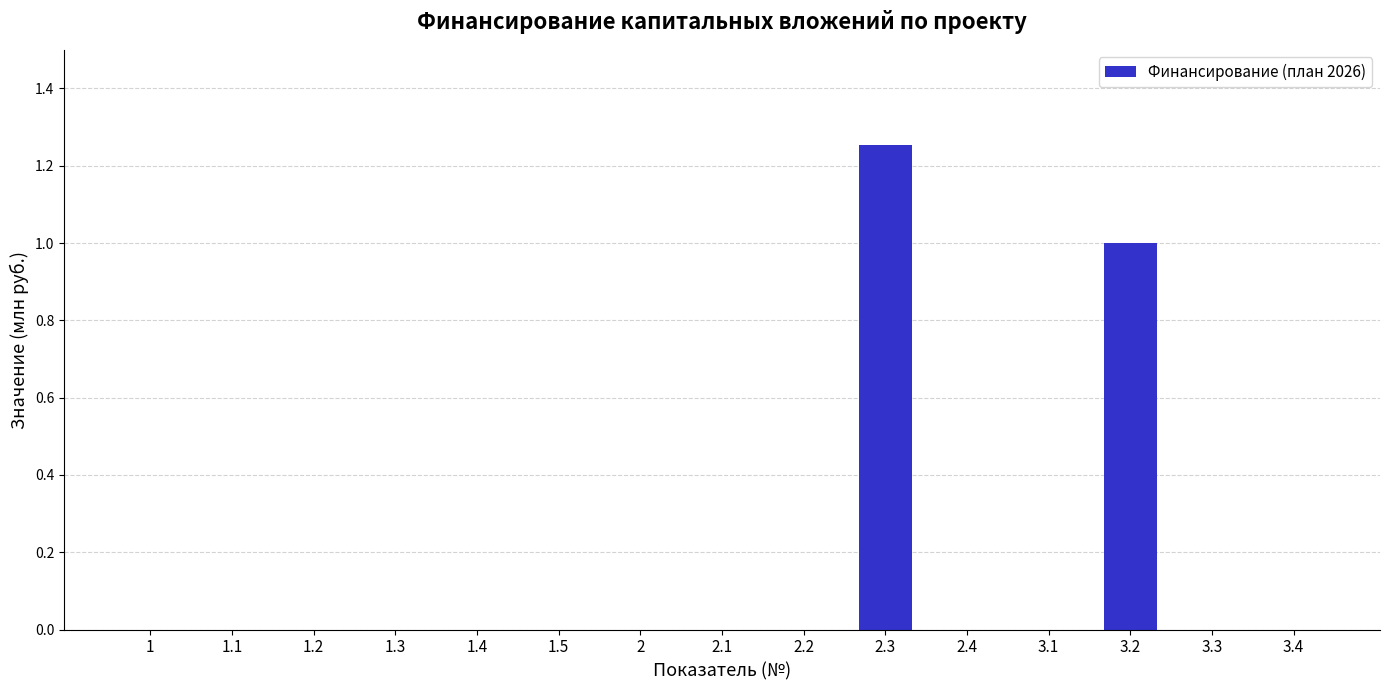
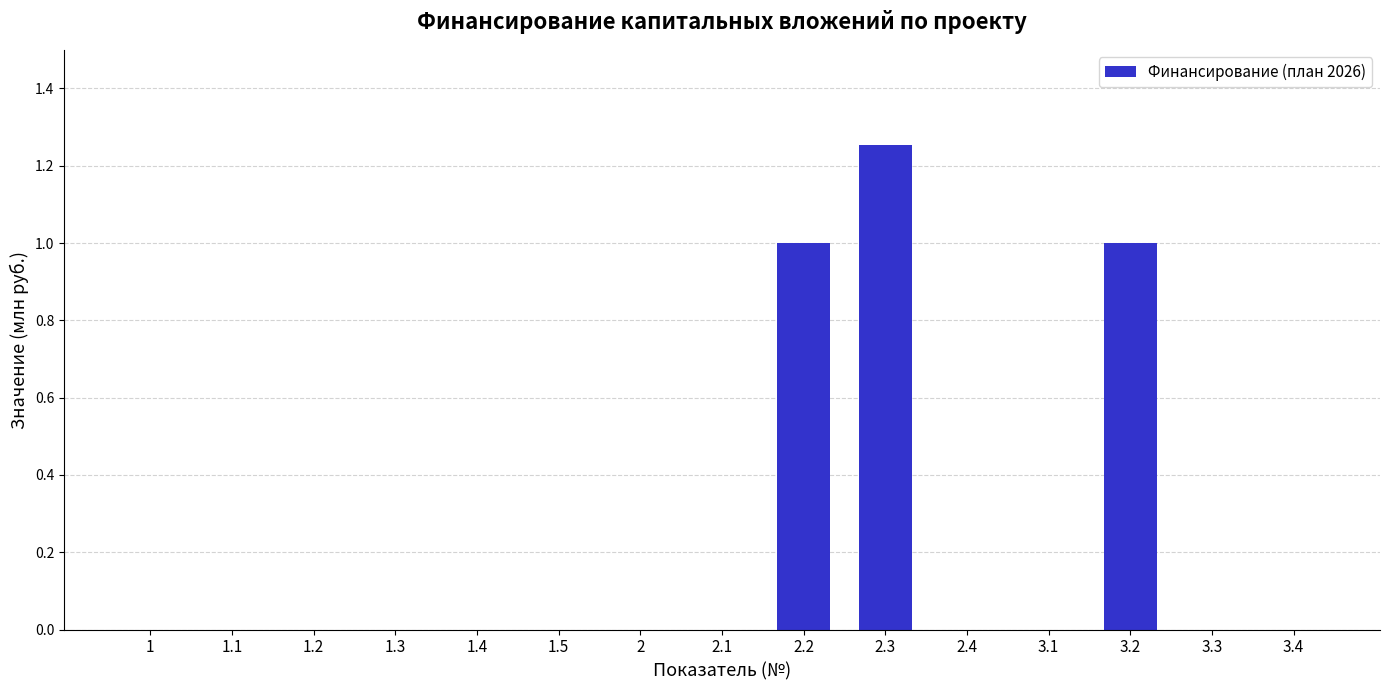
  {
    "1": 0,
    "1.1": 0,
    "1.2": 0,
    "1.3": 0,
    "1.4": 0,
    "1.5": 0,
    "2": 0,
    "2.1": 0,
-   "2.2": 0,
+   "2.2": 1,
    "2.3": 1.25,
    "2.4": 0,
    "3.1": 0,
    "3.2": 1,
    "3.3": 0,
    "3.4": 0
  }
